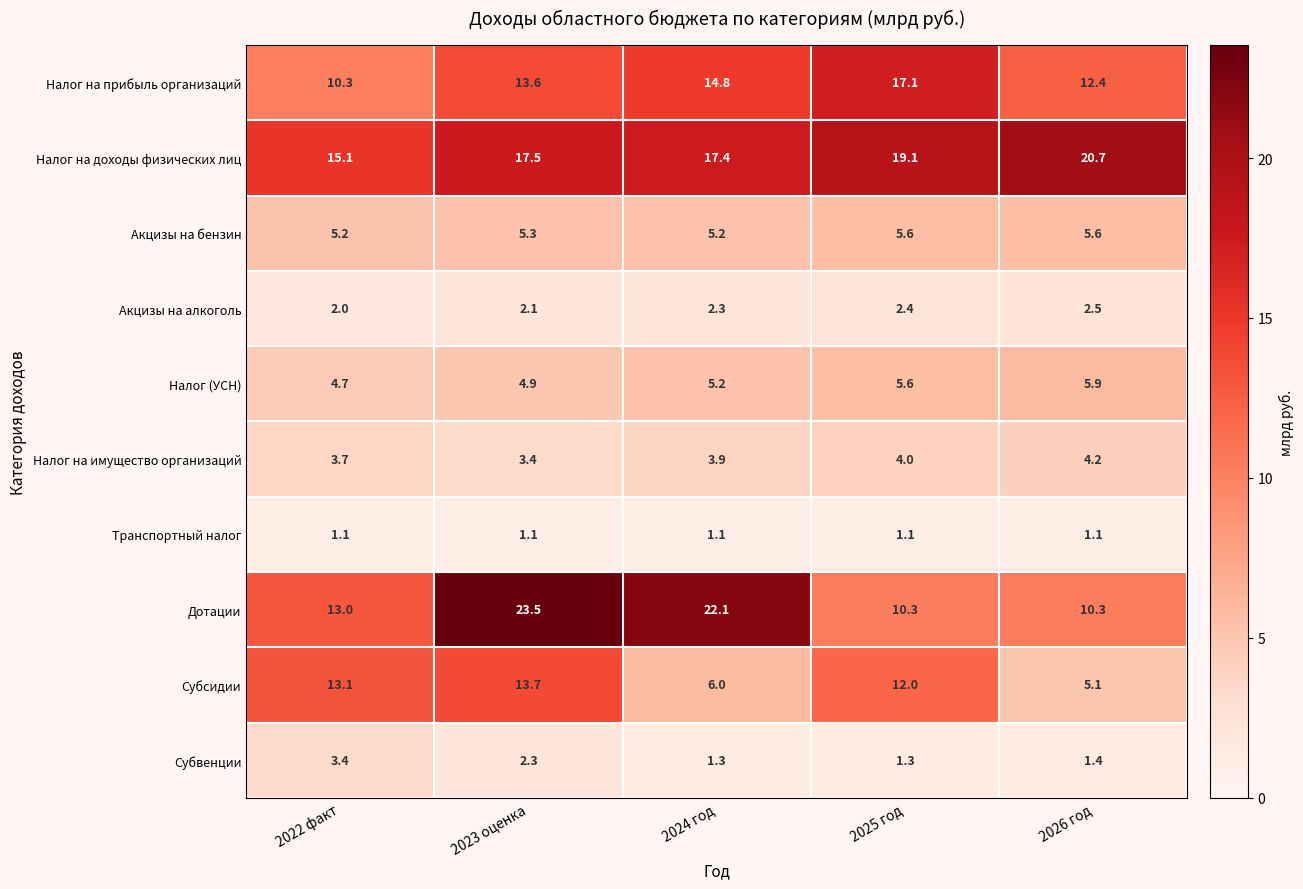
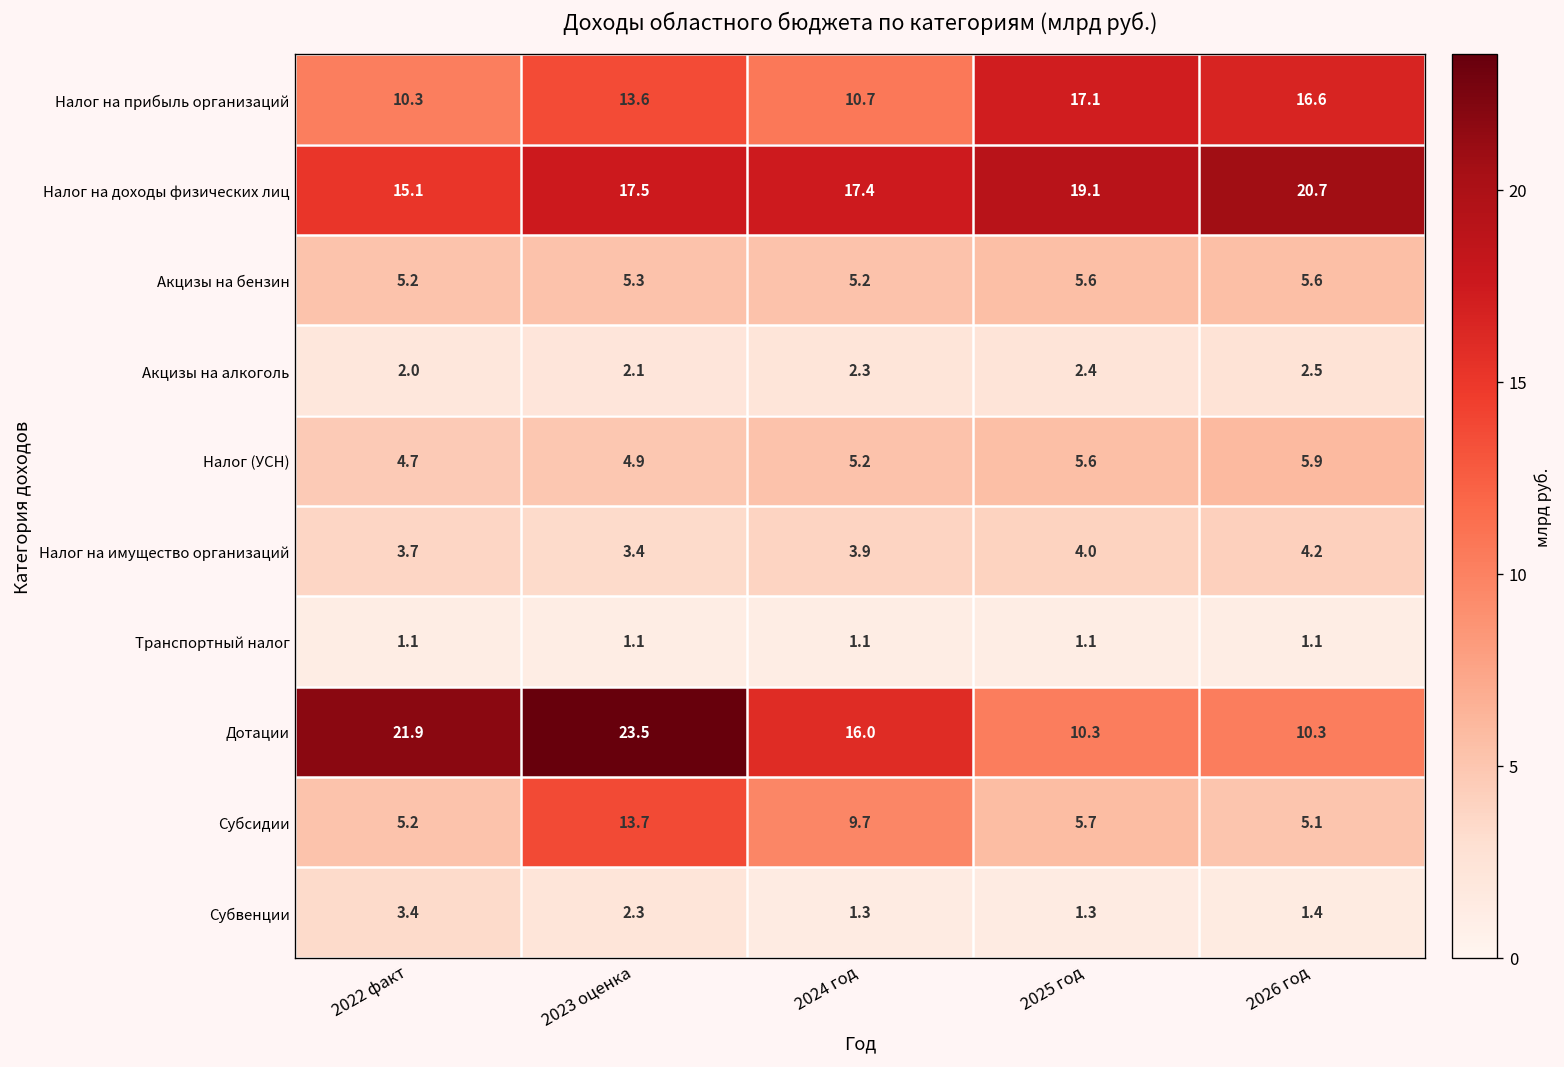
  {
    "Налог на прибыль организаций": {
      "2022 факт": 10.3,
      "2023 оценка": 13.6,
-     "2024 год": 14.8,
+     "2024 год": 10.7,
      "2025 год": 17.1,
-     "2026 год": 12.4
+     "2026 год": 16.6
    },
    "Налог на доходы физических лиц": {
      "2022 факт": 15.1,
      "2023 оценка": 17.5,
      "2024 год": 17.4,
      "2025 год": 19.1,
      "2026 год": 20.7
    },
    "Акцизы на бензин": {
      "2022 факт": 5.2,
      "2023 оценка": 5.3,
      "2024 год": 5.2,
      "2025 год": 5.6,
      "2026 год": 5.6
    },
    "Акцизы на алкоголь": {
      "2022 факт": 2.0,
      "2023 оценка": 2.1,
      "2024 год": 2.3,
      "2025 год": 2.4,
      "2026 год": 2.5
    },
    "Налог (УСН)": {
      "2022 факт": 4.7,
      "2023 оценка": 4.9,
      "2024 год": 5.2,
      "2025 год": 5.6,
      "2026 год": 5.9
    },
    "Налог на имущество организаций": {
      "2022 факт": 3.7,
      "2023 оценка": 3.4,
      "2024 год": 3.9,
      "2025 год": 4.0,
      "2026 год": 4.2
    },
    "Транспортный налог": {
      "2022 факт": 1.1,
      "2023 оценка": 1.1,
      "2024 год": 1.1,
      "2025 год": 1.1,
      "2026 год": 1.1
    },
    "Дотации": {
-     "2022 факт": 13.0,
+     "2022 факт": 21.9,
      "2023 оценка": 23.5,
-     "2024 год": 22.1,
+     "2024 год": 16.0,
      "2025 год": 10.3,
      "2026 год": 10.3
    },
    "Субсидии": {
-     "2022 факт": 13.1,
+     "2022 факт": 5.2,
      "2023 оценка": 13.7,
-     "2024 год": 6.0,
-     "2025 год": 12.0,
+     "2024 год": 9.7,
+     "2025 год": 5.7,
      "2026 год": 5.1
    },
    "Субвенции": {
      "2022 факт": 3.4,
      "2023 оценка": 2.3,
      "2024 год": 1.3,
      "2025 год": 1.3,
      "2026 год": 1.4
    }
  }
